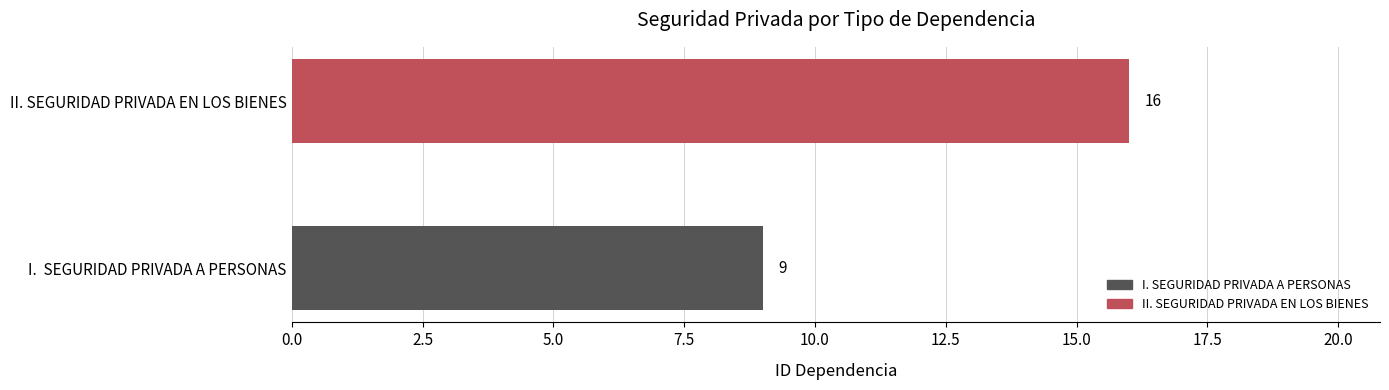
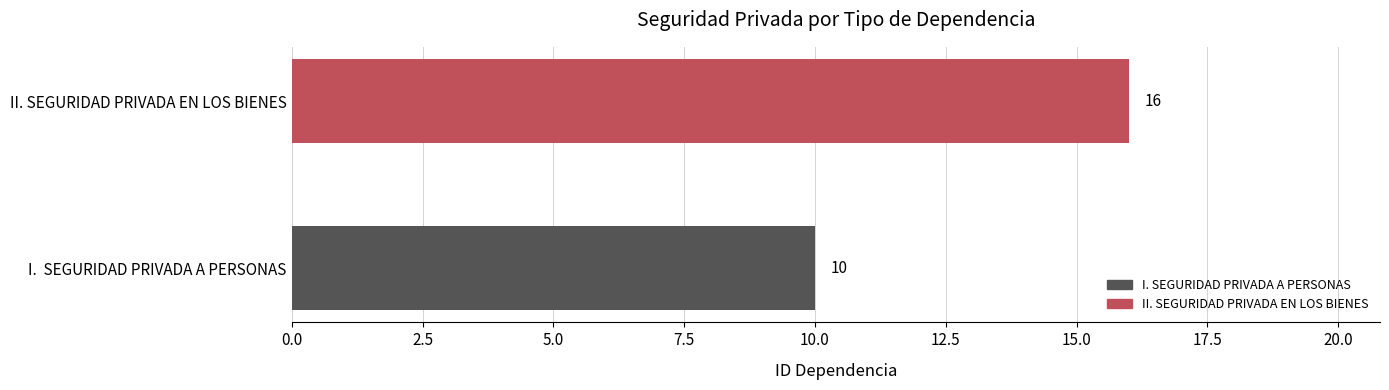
  {
    "II. SEGURIDAD PRIVADA EN LOS BIENES": 16,
-   "I. SEGURIDAD PRIVADA A PERSONAS": 9
+   "I. SEGURIDAD PRIVADA A PERSONAS": 10
  }
